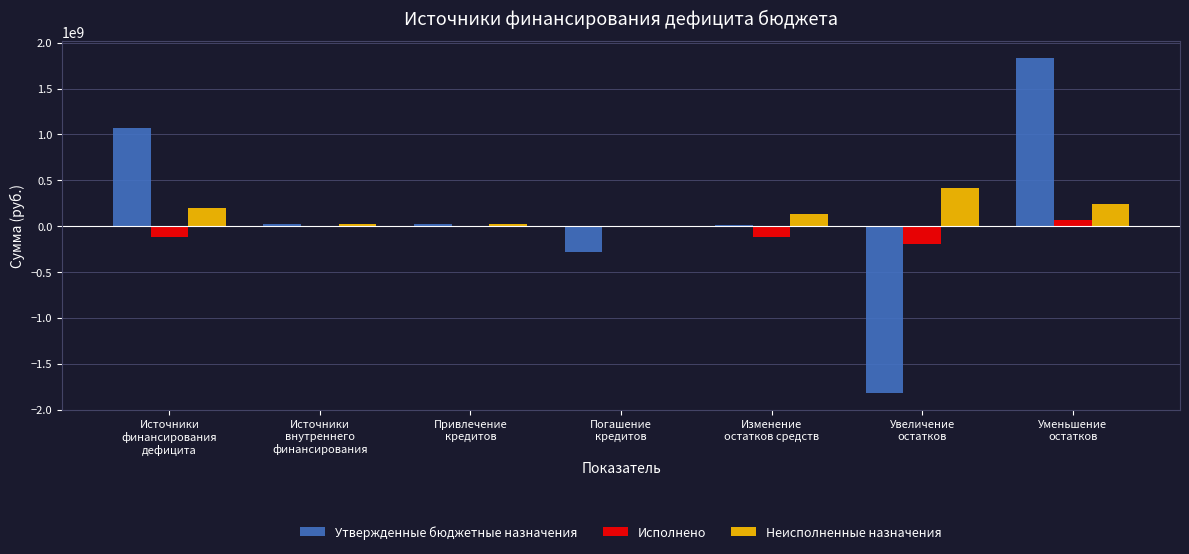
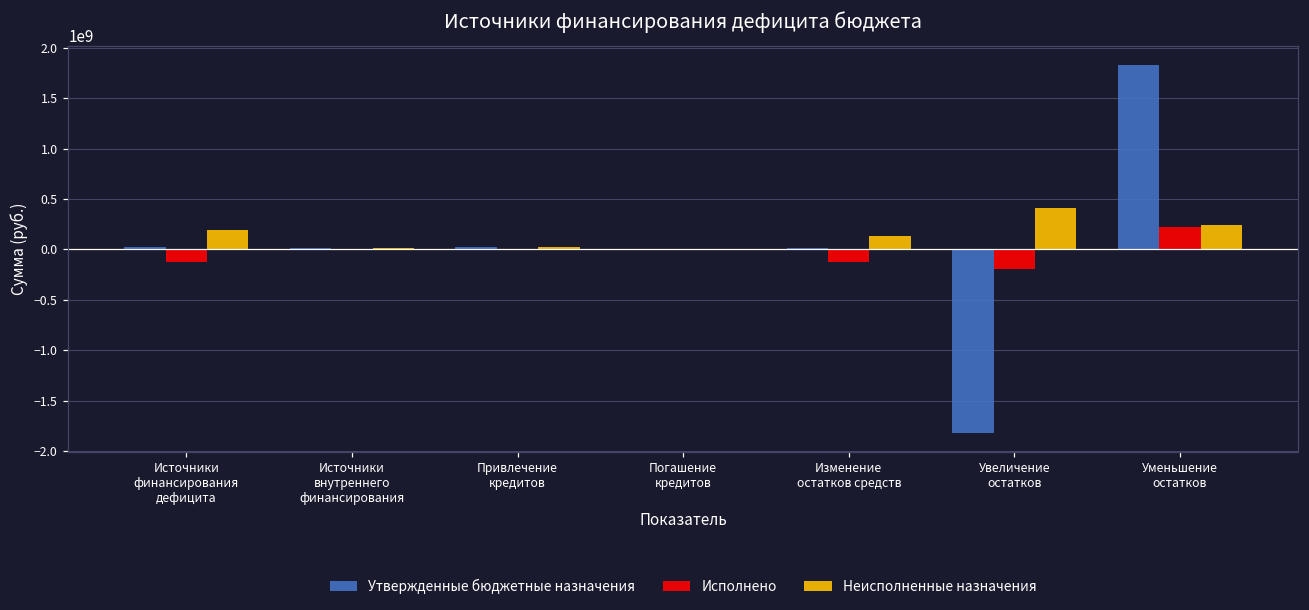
  {
    "Утвержденные бюджетные назначения": {
-     "Источники финансирования дефицита": 1100000000,
-     "Погашение кредитов": -300000000,
+     "Источники финансирования дефицита": 0,
+     "Погашение кредитов": 0,
      "Увеличение остатков": -1800000000,
      "Уменьшение остатков": 1800000000
    },
    "Исполнено": {
      "Источники финансирования дефицита": -100000000,
      "Источники внутреннего финансирования": 0,
      "Привлечение кредитов": 0,
      "Погашение кредитов": 0,
      "Изменение остатков средств": -100000000,
      "Увеличение остатков": -200000000,
-     "Уменьшение остатков": 100000000
+     "Уменьшение остатков": 200000000
    },
    "Неисполненные назначения": {
      "Источники финансирования дефицита": 200000000,
      "Изменение остатков средств": 100000000,
      "Увеличение остатков": 400000000,
      "Уменьшение остатков": 200000000
    }
  }
